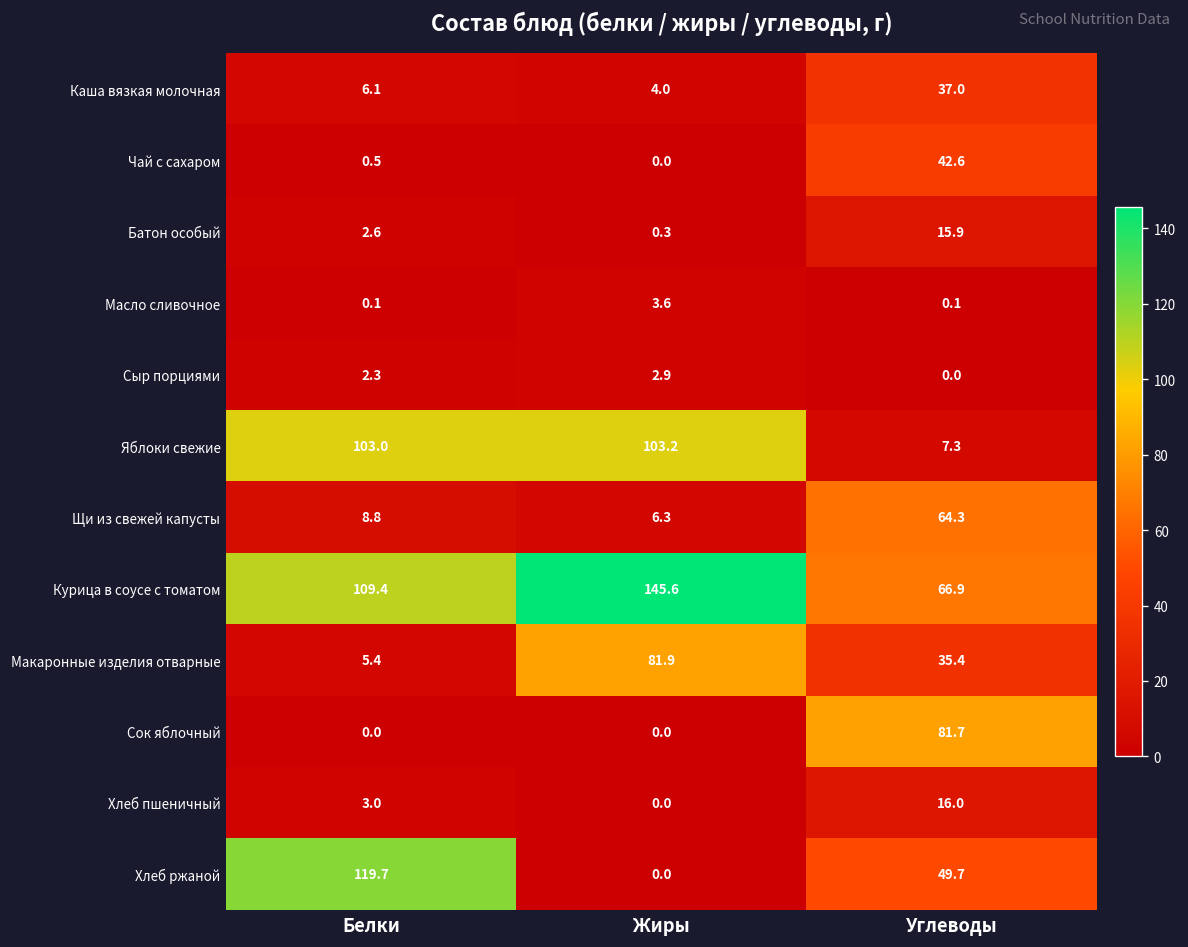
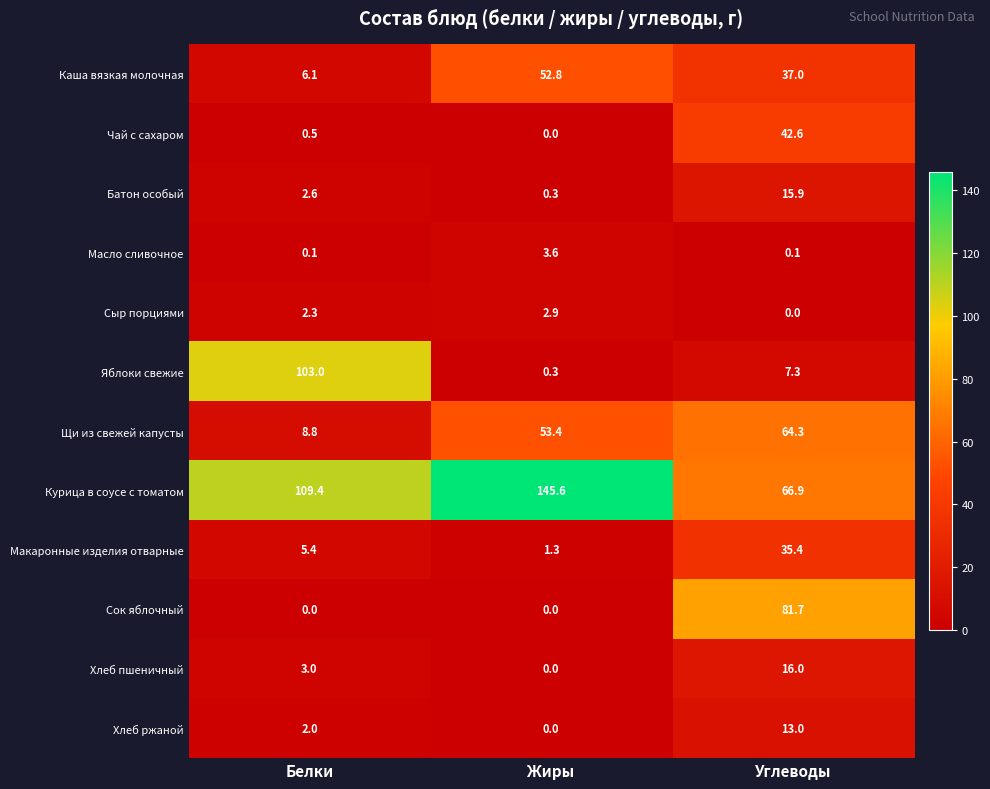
  {
    "Каша вязкая молочная": {
      "Белки": 6.1,
-     "Жиры": 4.0,
+     "Жиры": 52.8,
      "Углеводы": 37.0
    },
    "Чай с сахаром": {
      "Белки": 0.5,
      "Жиры": 0.0,
      "Углеводы": 42.6
    },
    "Батон особый": {
      "Белки": 2.6,
      "Жиры": 0.3,
      "Углеводы": 15.9
    },
    "Масло сливочное": {
      "Белки": 0.1,
      "Жиры": 3.6,
      "Углеводы": 0.1
    },
    "Сыр порциями": {
      "Белки": 2.3,
      "Жиры": 2.9,
      "Углеводы": 0.0
    },
    "Яблоки свежие": {
      "Белки": 103.0,
-     "Жиры": 103.2,
+     "Жиры": 0.3,
      "Углеводы": 7.3
    },
    "Щи из свежей капусты": {
      "Белки": 8.8,
-     "Жиры": 6.3,
+     "Жиры": 53.4,
      "Углеводы": 64.3
    },
    "Курица в соусе с томатом": {
      "Белки": 109.4,
      "Жиры": 145.6,
      "Углеводы": 66.9
    },
    "Макаронные изделия отварные": {
      "Белки": 5.4,
-     "Жиры": 81.9,
+     "Жиры": 1.3,
      "Углеводы": 35.4
    },
    "Сок яблочный": {
      "Белки": 0.0,
      "Жиры": 0.0,
      "Углеводы": 81.7
    },
    "Хлеб пшеничный": {
      "Белки": 3.0,
      "Жиры": 0.0,
      "Углеводы": 16.0
    },
    "Хлеб ржаной": {
-     "Белки": 119.7,
+     "Белки": 2.0,
      "Жиры": 0.0,
-     "Углеводы": 49.7
+     "Углеводы": 13.0
    }
  }
